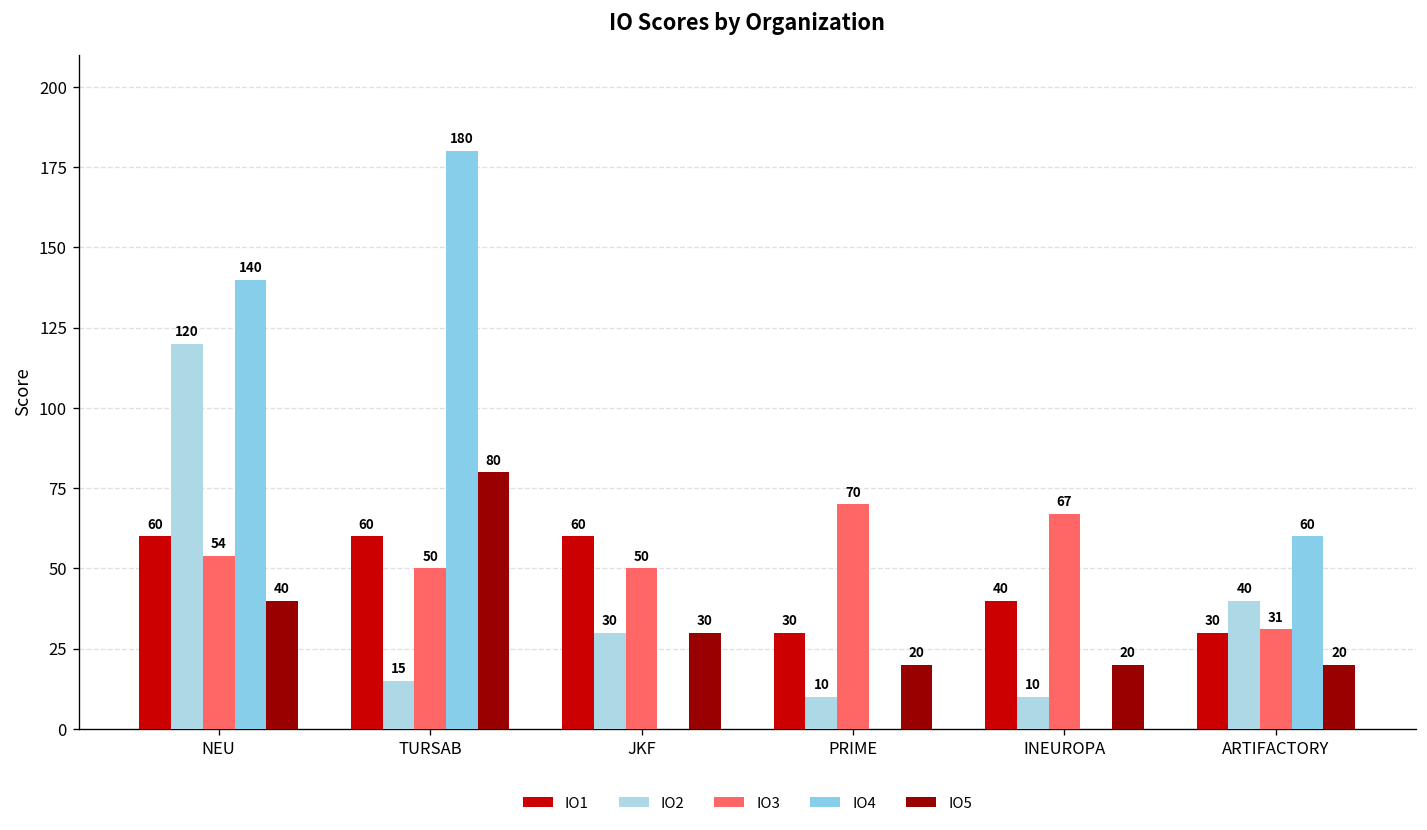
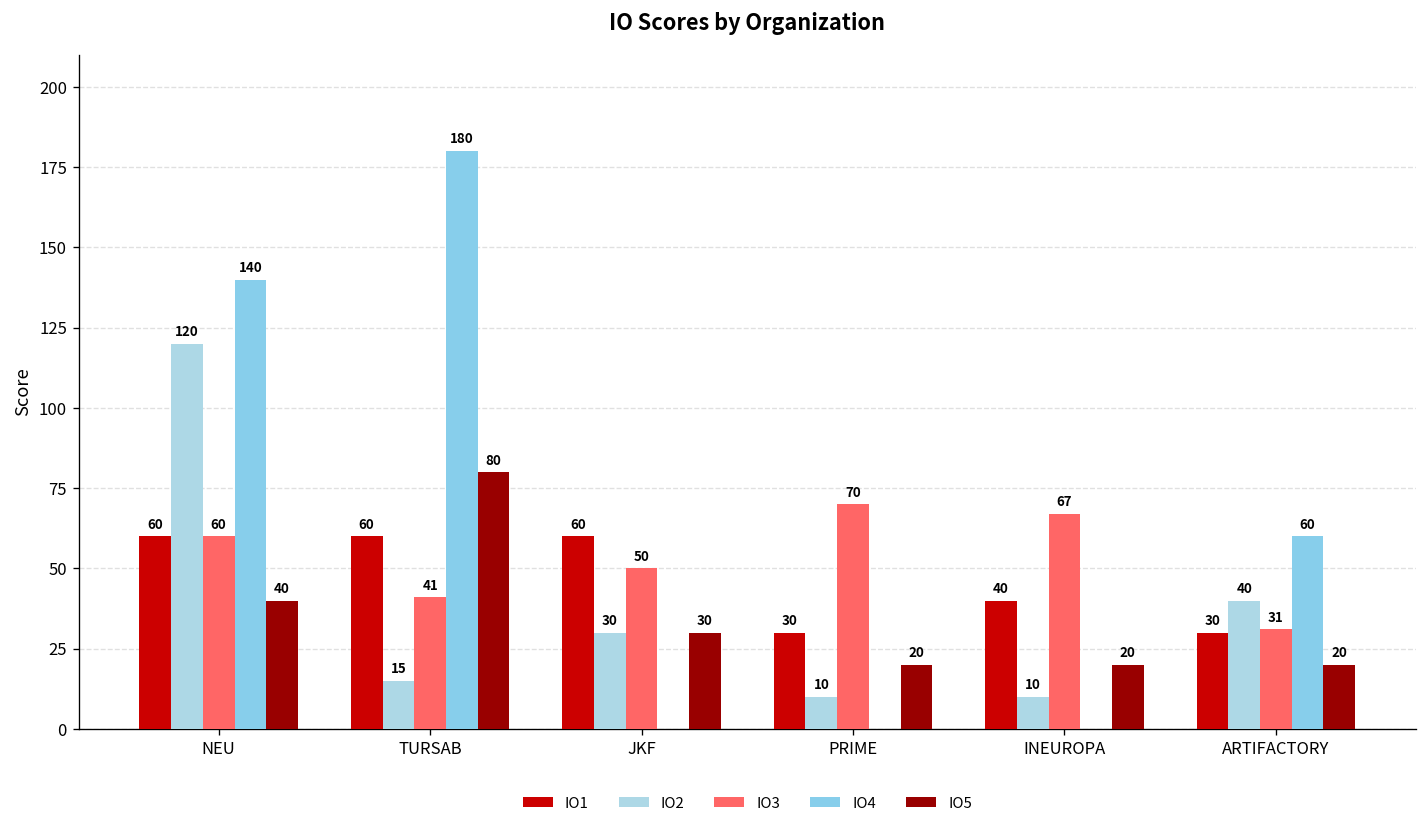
  {
    "IO3": {
-     "NEU": 54,
-     "TURSAB": 50,
+     "NEU": 60,
+     "TURSAB": 41,
      "JKF": 50,
      "PRIME": 70,
      "INEUROPA": 67,
      "ARTIFACTORY": 31
    }
  }
